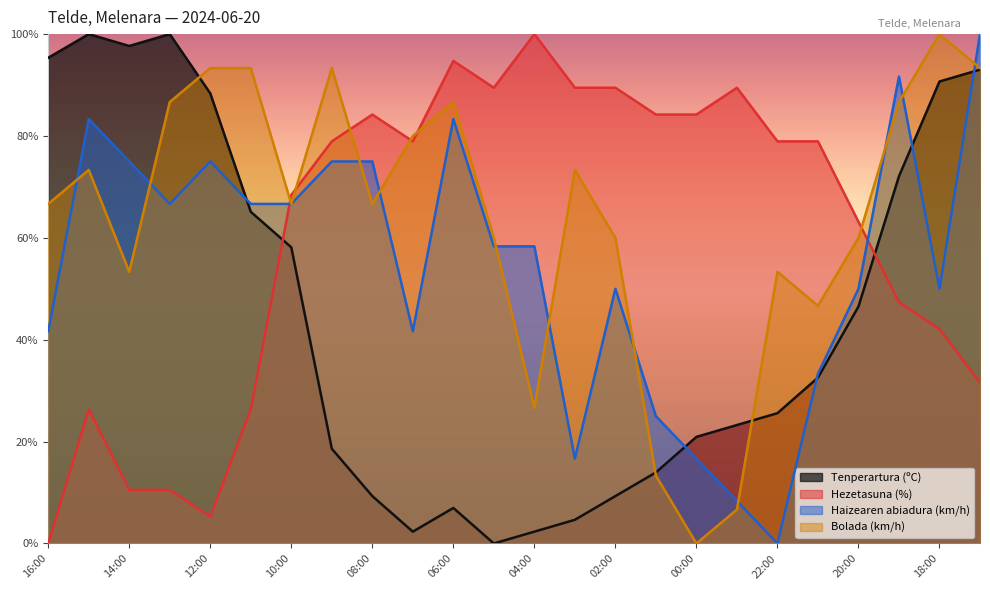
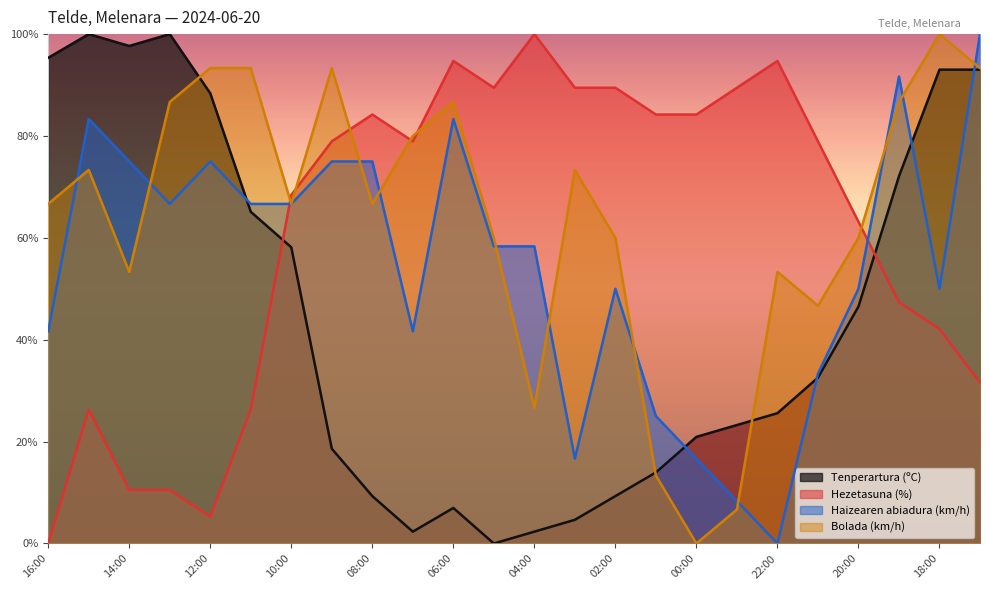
  {
    "Tenperartura (ºC)": {
      "16:00": "95%",
      "14:00": "98%",
      "12:00": "88%",
      "10:00": "58%",
      "08:00": "9%",
      "06:00": "7%",
      "04:00": "2%",
      "02:00": "9%",
      "00:00": "21%",
      "22:00": "26%",
      "20:00": "47%",
-     "18:00": "91%"
+     "18:00": "93%"
    },
    "Hezetasuna (%)": {
      "16:00": "0%",
      "14:00": "11%",
      "12:00": "5%",
      "10:00": "68%",
      "08:00": "84%",
      "06:00": "95%",
      "04:00": "100%",
      "02:00": "89%",
      "00:00": "84%",
-     "22:00": "79%",
+     "22:00": "95%",
      "20:00": "63%",
      "18:00": "42%"
    },
    "Haizearen abiadura (km/h)": {
      "16:00": "42%",
      "14:00": "75%",
      "12:00": "75%",
      "08:00": "75%",
      "06:00": "83%",
      "04:00": "58%",
      "02:00": "50%",
      "00:00": "17%",
      "22:00": "0%",
      "20:00": "50%",
      "18:00": "50%"
    },
    "Bolada (km/h)": {
      "16:00": "67%",
      "14:00": "53%",
      "12:00": "93%",
      "08:00": "67%",
      "06:00": "87%",
      "04:00": "27%",
      "02:00": "60%",
      "00:00": "0%",
      "22:00": "53%",
      "20:00": "60%",
      "18:00": "100%"
    }
  }
